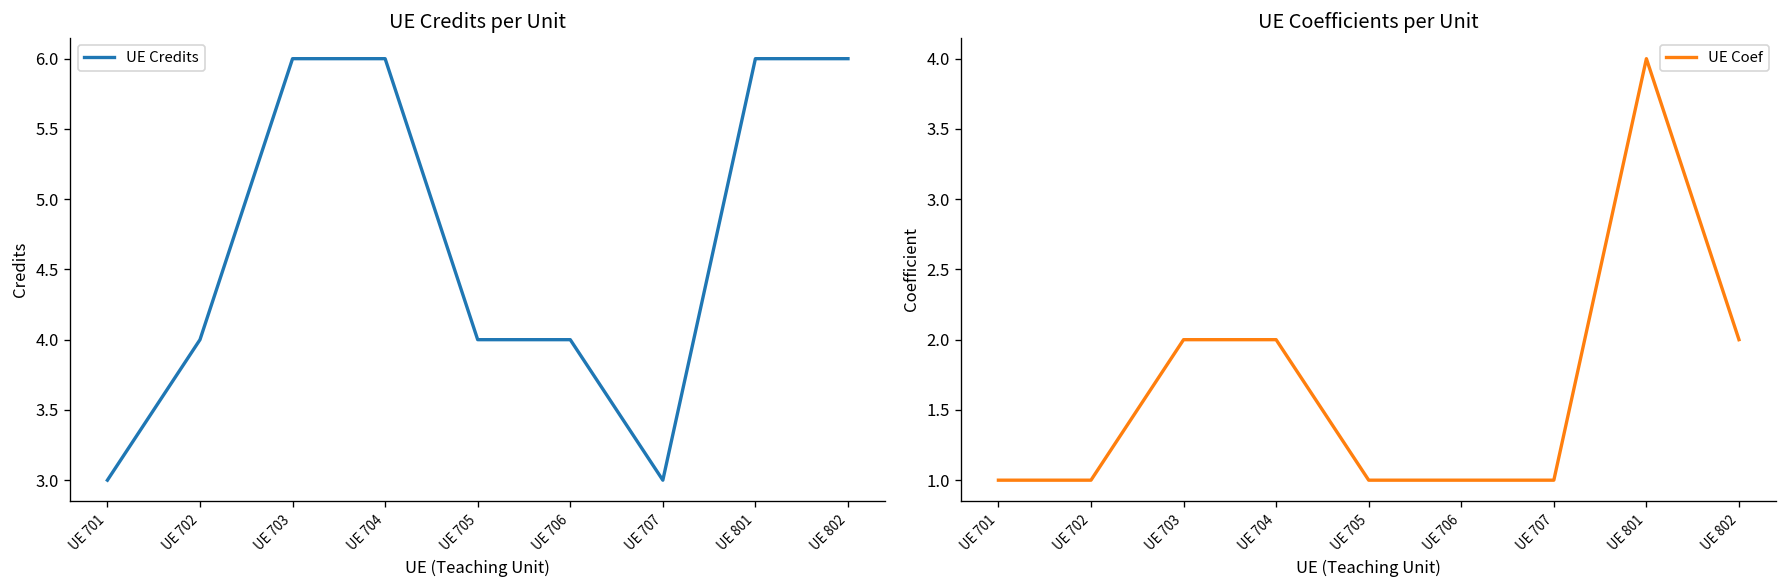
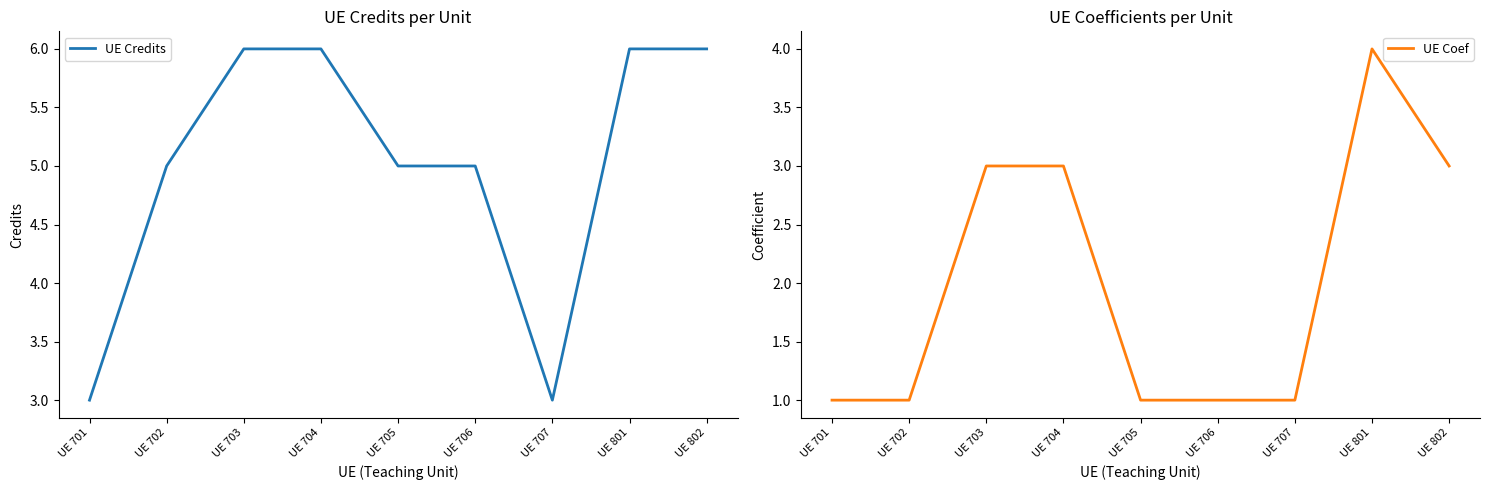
  {
    "UE Credits per Unit": {
      "UE 701": 3,
-     "UE 702": 4,
+     "UE 702": 5,
      "UE 703": 6,
      "UE 704": 6,
-     "UE 705": 4,
-     "UE 706": 4,
+     "UE 705": 5,
+     "UE 706": 5,
      "UE 707": 3,
      "UE 801": 6,
      "UE 802": 6
    },
    "UE Coefficients per Unit": {
      "UE 701": 1,
      "UE 702": 1,
-     "UE 703": 2,
-     "UE 704": 2,
+     "UE 703": 3,
+     "UE 704": 3,
      "UE 705": 1,
      "UE 706": 1,
      "UE 707": 1,
      "UE 801": 4,
-     "UE 802": 2
+     "UE 802": 3
    }
  }
